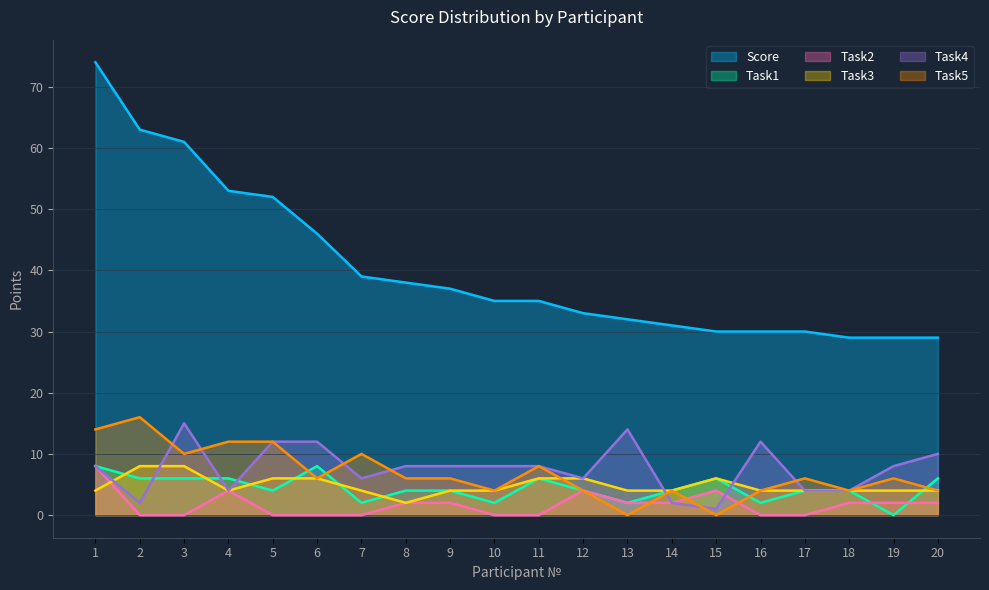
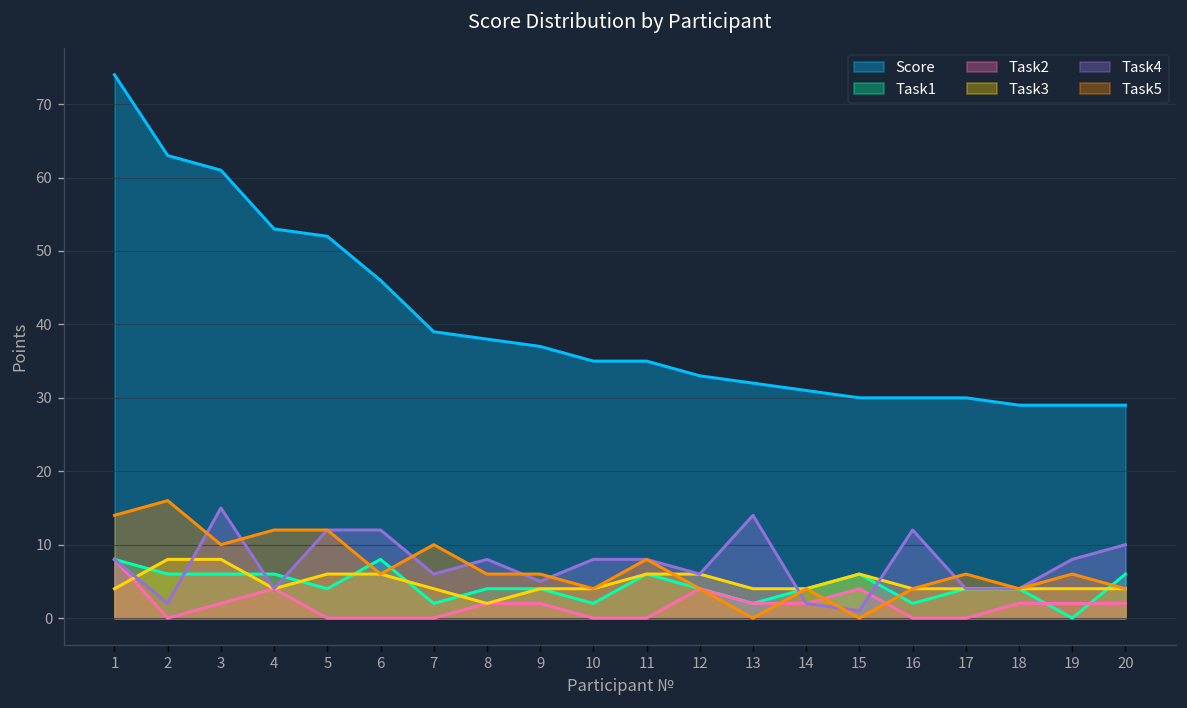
  {
    "Task2": {
      "2": 0,
-     "3": 0,
+     "3": 2,
      "5": 0,
      "6": 0,
      "7": 0,
      "9": 2,
      "10": 0,
      "11": 0,
      "15": 4,
      "16": 0,
      "17": 0,
      "18": 2,
      "19": 2,
      "20": 2
    },
    "Task4": {
      "2": 2,
      "3": 15,
      "6": 12,
      "7": 6,
      "8": 8,
-     "9": 8,
+     "9": 5,
      "10": 8,
      "13": 14,
      "15": 1,
      "16": 12,
      "19": 8,
      "20": 10
    }
  }
